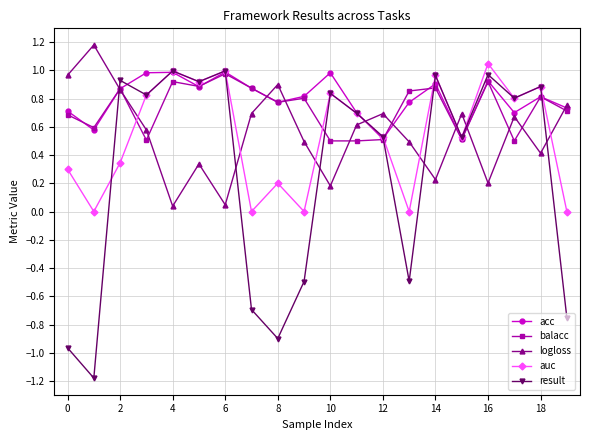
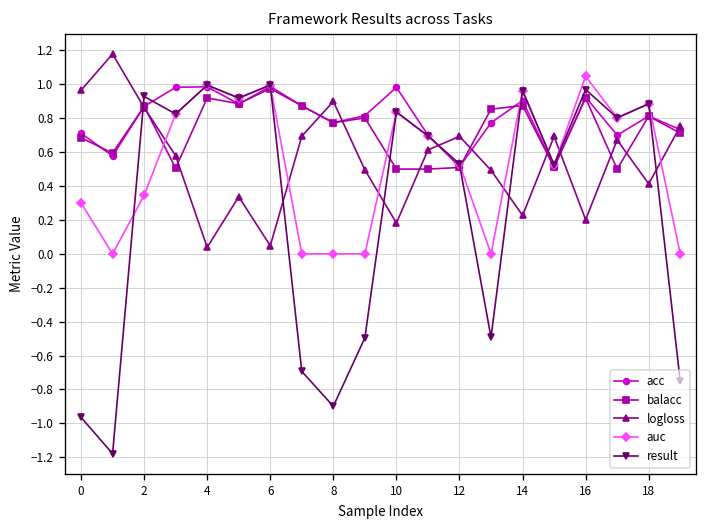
  {
    "auc": {
      "0": 0.3,
      "2": 0.34,
-     "8": 0.2,
+     "8": 0.0,
      "16": 1.05
    }
  }
